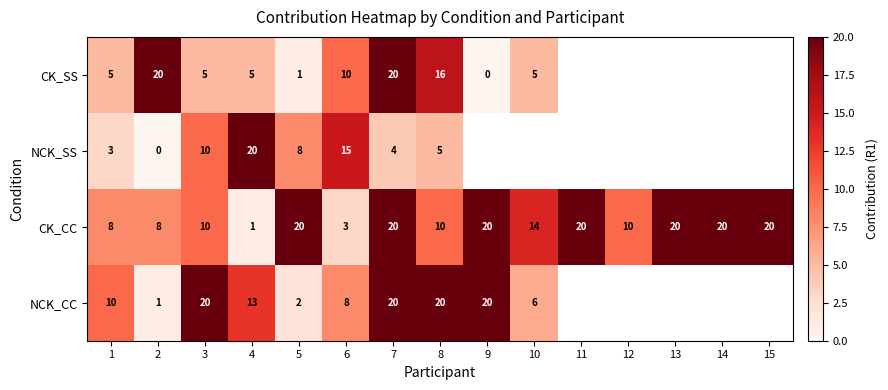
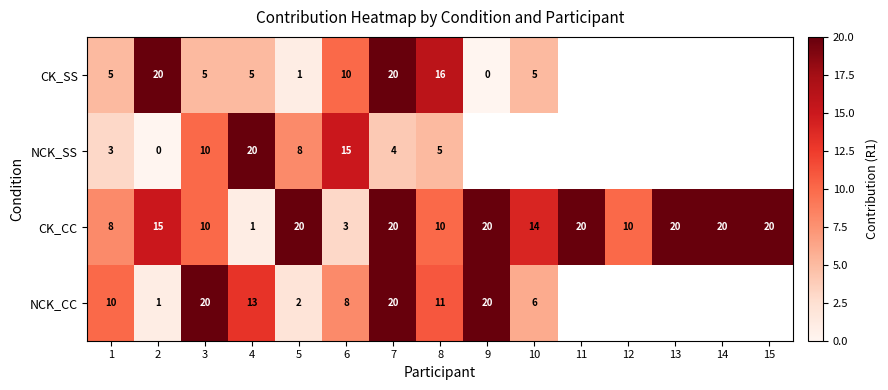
  {
    "CK_SS": {
      "1": 5,
      "2": 20,
      "3": 5,
      "4": 5,
      "5": 1,
      "6": 10,
      "7": 20,
      "8": 16,
      "9": 0,
      "10": 5
    },
    "NCK_SS": {
      "1": 3,
      "2": 0,
      "3": 10,
      "4": 20,
      "5": 8,
      "6": 15,
      "7": 4,
      "8": 5
    },
    "CK_CC": {
      "1": 8,
-     "2": 8,
+     "2": 15,
      "3": 10,
      "4": 1,
      "5": 20,
      "6": 3,
      "7": 20,
      "8": 10,
      "9": 20,
      "10": 14,
      "11": 20,
      "12": 10,
      "13": 20,
      "14": 20,
      "15": 20
    },
    "NCK_CC": {
      "1": 10,
      "2": 1,
      "3": 20,
      "4": 13,
      "5": 2,
      "6": 8,
      "7": 20,
-     "8": 20,
+     "8": 11,
      "9": 20,
      "10": 6
    }
  }
